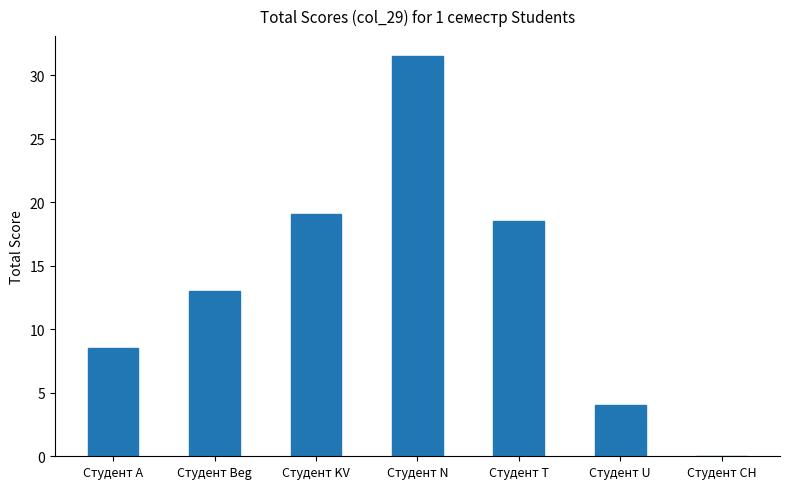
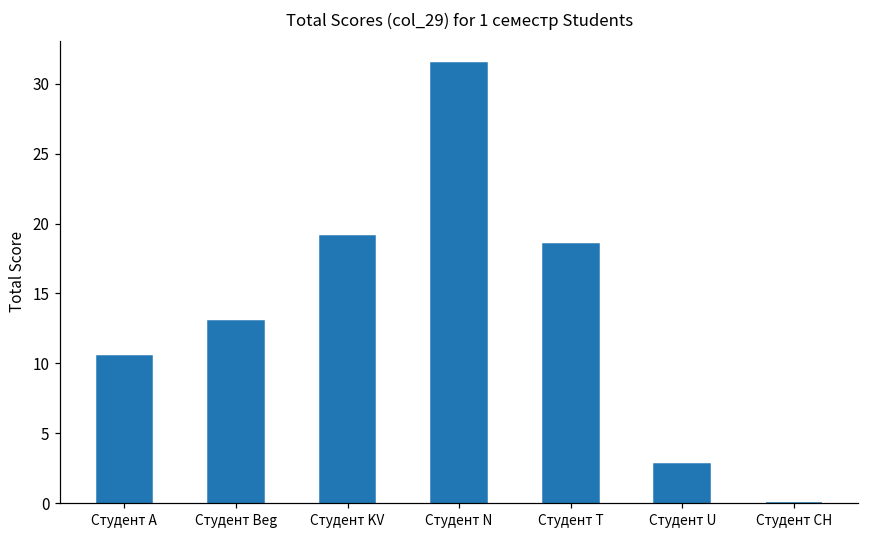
  {
-   "Студент A": 8.5,
+   "Студент A": 10.5,
    "Студент Beg": 13.0,
    "Студент KV": 19.1,
    "Студент N": 31.5,
    "Студент T": 18.5,
-   "Студент U": 4.0,
+   "Студент U": 2.8,
    "Студент CH": 0.0
  }
